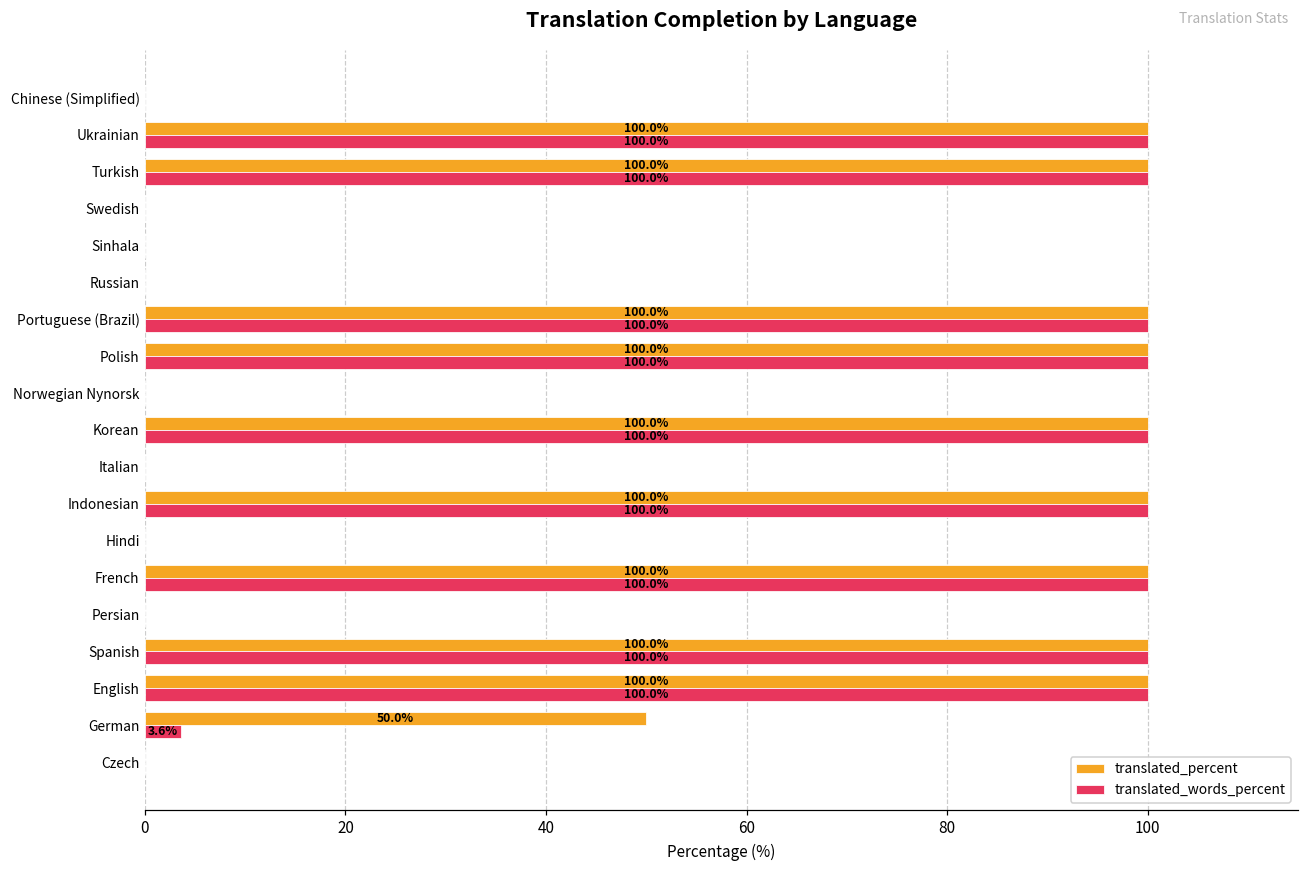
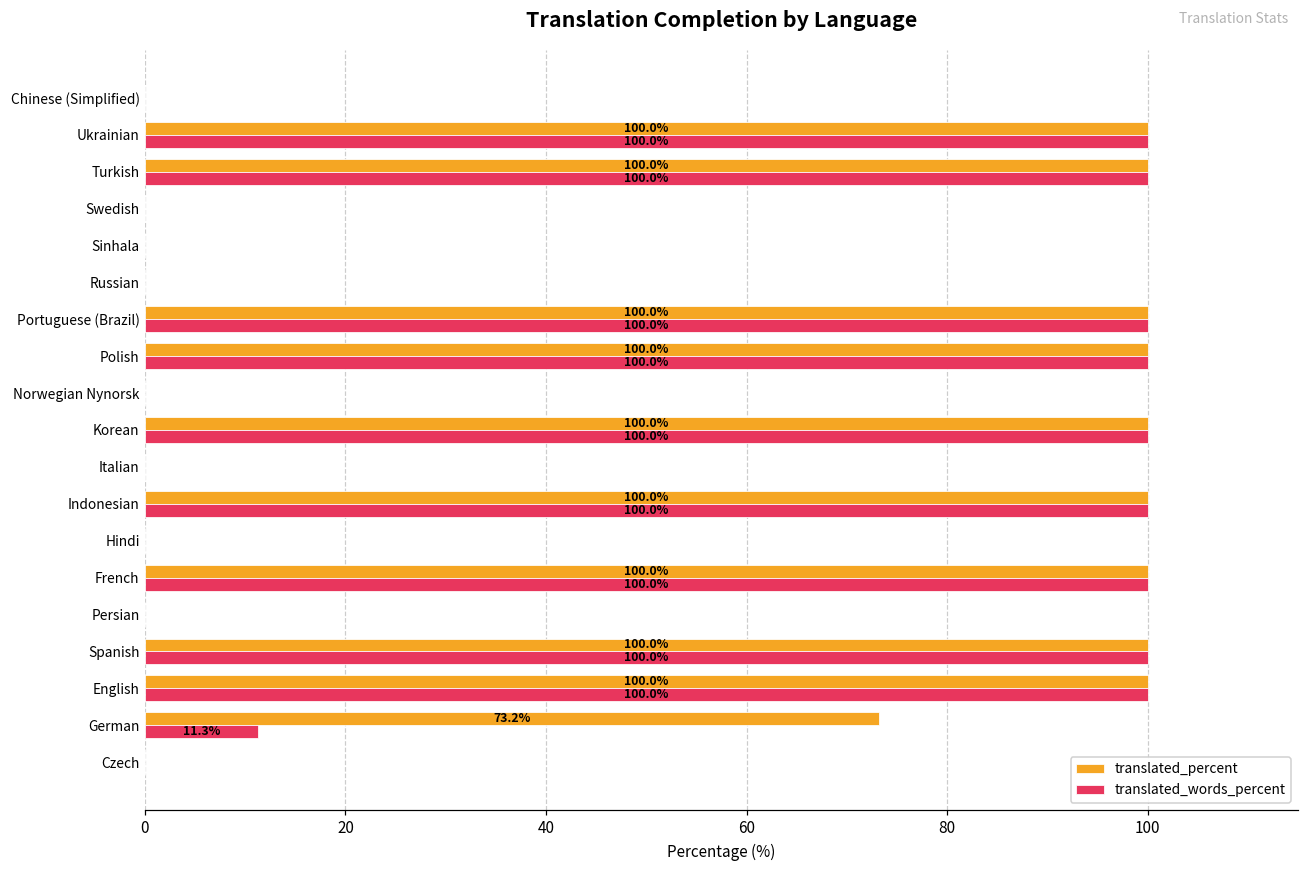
  {
    "translated_percent": {
      "Ukrainian": "100.0%",
      "Turkish": "100.0%",
      "Portuguese (Brazil)": "100.0%",
      "Polish": "100.0%",
      "Korean": "100.0%",
      "Indonesian": "100.0%",
      "French": "100.0%",
      "Spanish": "100.0%",
      "English": "100.0%",
-     "German": "50.0%"
+     "German": "73.2%"
    },
    "translated_words_percent": {
      "Ukrainian": "100.0%",
      "Turkish": "100.0%",
      "Portuguese (Brazil)": "100.0%",
      "Polish": "100.0%",
      "Korean": "100.0%",
      "Indonesian": "100.0%",
      "French": "100.0%",
      "Spanish": "100.0%",
      "English": "100.0%",
-     "German": "3.6%"
+     "German": "11.3%"
    }
  }
